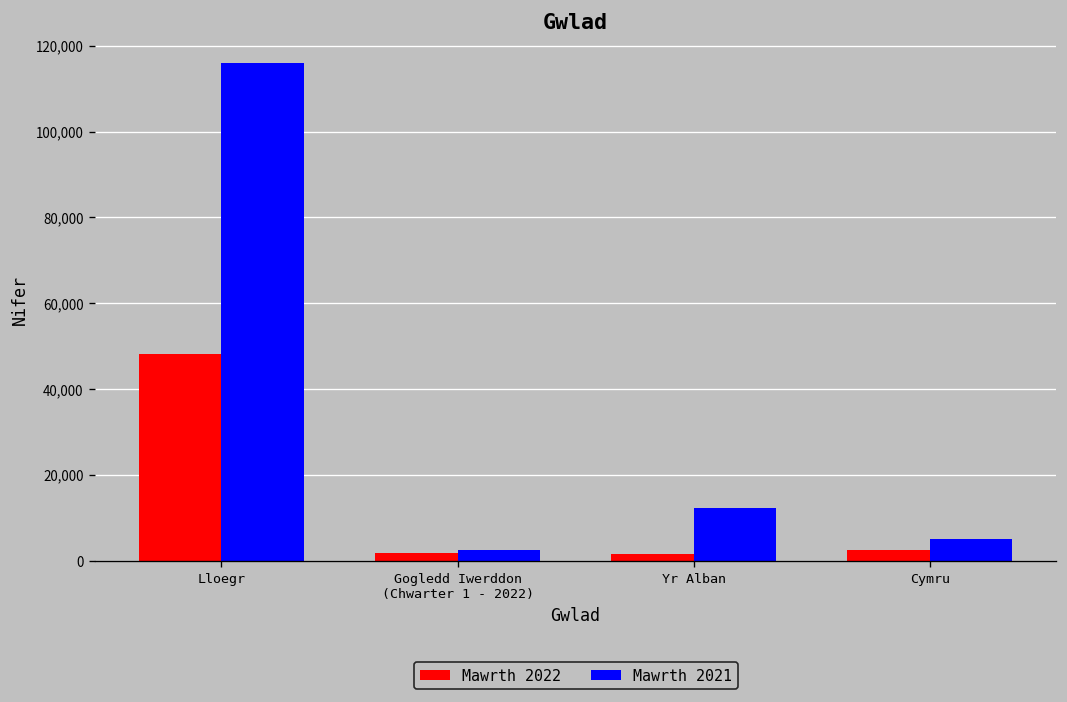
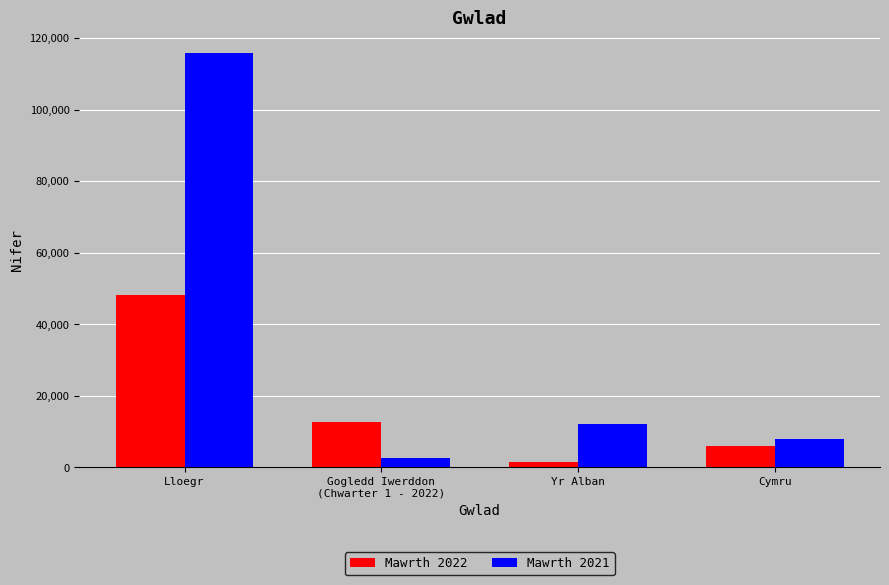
  {
    "Mawrth 2022": {
      "Lloegr": "48,000",
-     "Gogledd Iwerddon (Chwarter 1 - 2022)": "2,000",
+     "Gogledd Iwerddon (Chwarter 1 - 2022)": "13,000",
      "Yr Alban": "2,000",
-     "Cymru": "3,000"
+     "Cymru": "6,000"
    },
    "Mawrth 2021": {
      "Lloegr": "116,000",
      "Gogledd Iwerddon (Chwarter 1 - 2022)": "3,000",
      "Yr Alban": "12,000",
-     "Cymru": "5,000"
+     "Cymru": "8,000"
    }
  }
